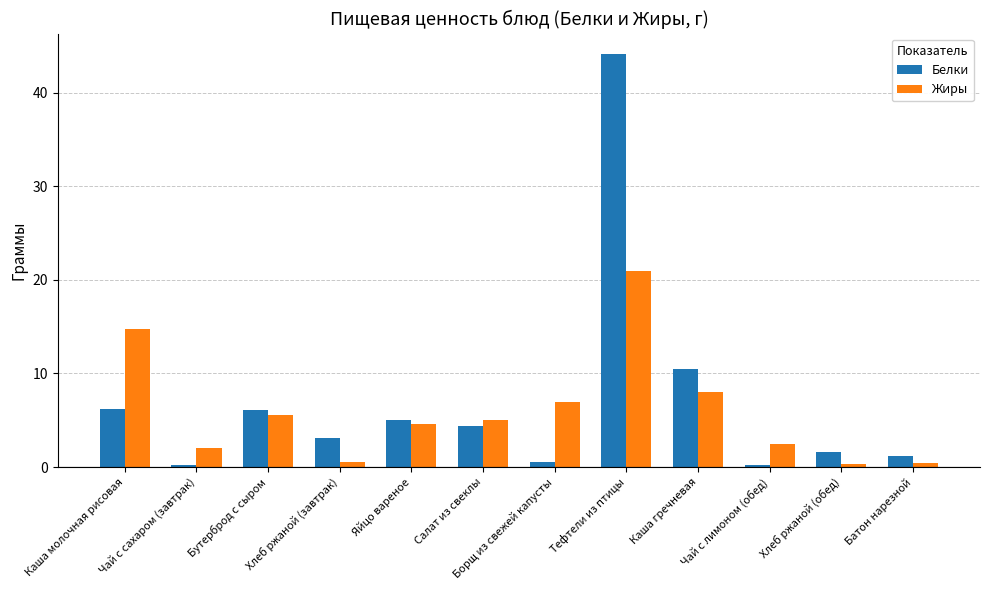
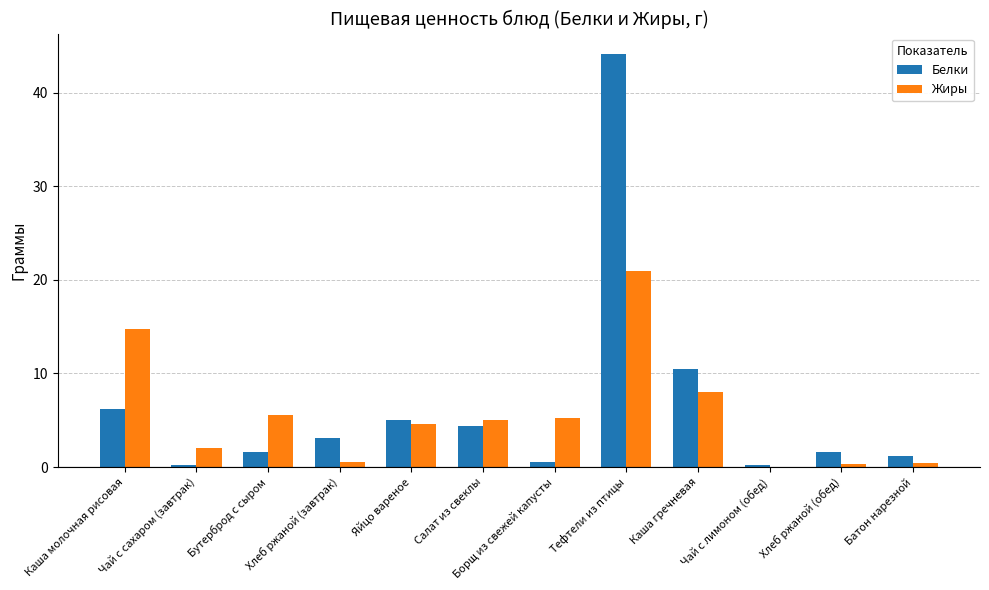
  {
    "Белки": {
      "Каша молочная рисовая": 6,
-     "Бутерброд с сыром": 6,
+     "Бутерброд с сыром": 2,
      "Хлеб ржаной (завтрак)": 3,
      "Яйцо вареное": 5,
      "Салат из свеклы": 4,
      "Борщ из свежей капусты": 1,
      "Тефтели из птицы": 44,
      "Каша гречневая": 11,
      "Хлеб ржаной (обед)": 2,
      "Батон нарезной": 1
    },
    "Жиры": {
      "Каша молочная рисовая": 15,
      "Чай с сахаром (завтрак)": 2,
      "Бутерброд с сыром": 6,
      "Хлеб ржаной (завтрак)": 1,
      "Яйцо вареное": 5,
      "Салат из свеклы": 5,
-     "Борщ из свежей капусты": 7,
+     "Борщ из свежей капусты": 5,
      "Тефтели из птицы": 21,
      "Каша гречневая": 8,
-     "Чай с лимоном (обед)": 3,
+     "Чай с лимоном (обед)": 0,
      "Хлеб ржаной (обед)": 0,
      "Батон нарезной": 0
    }
  }
